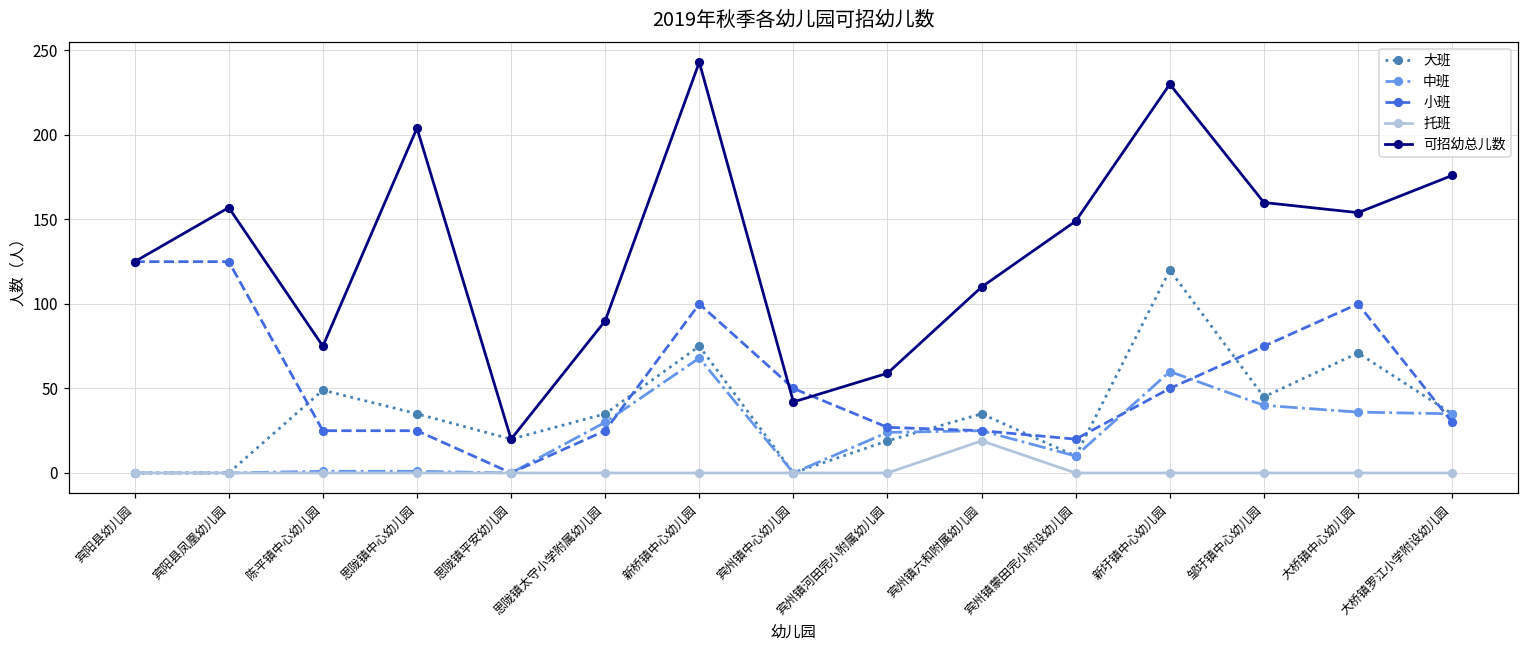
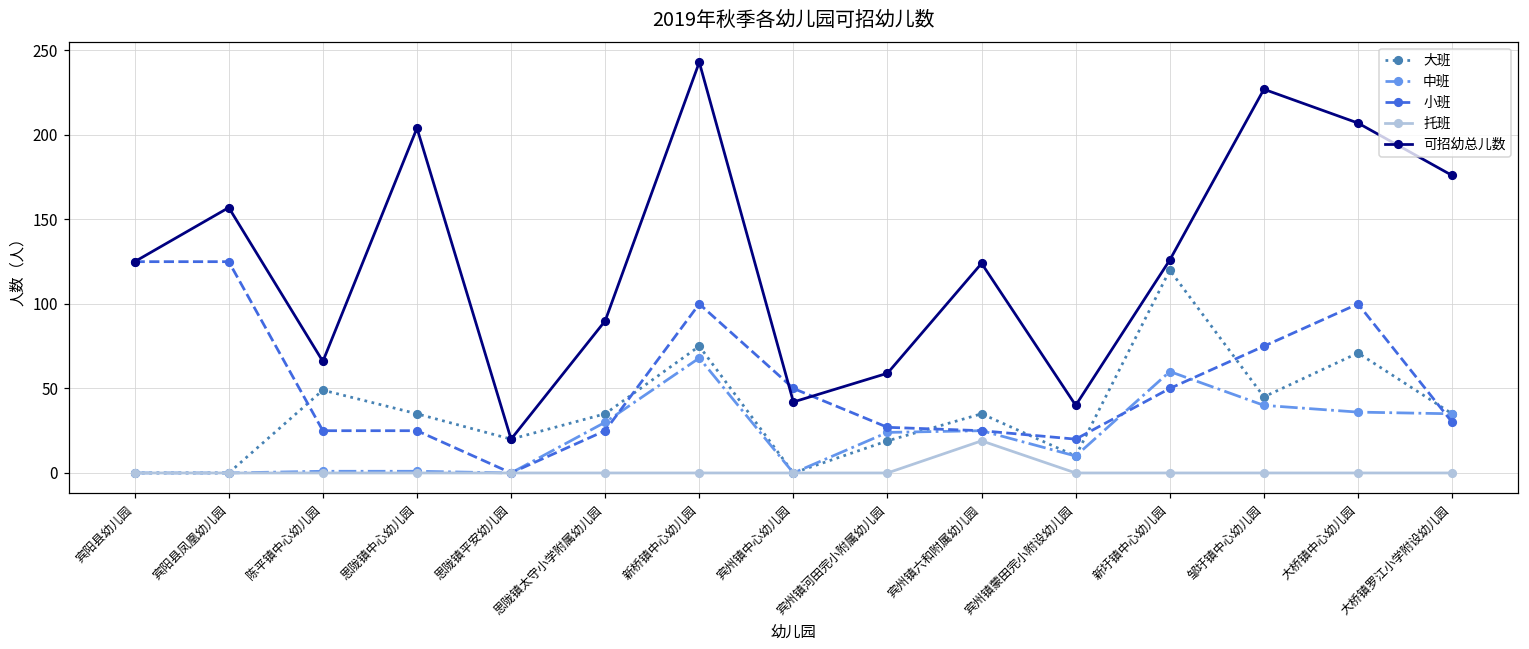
  {
    "托班": {
      "思陇镇太守小学附属幼儿园": 0,
      "新桥镇中心幼儿园": 0,
      "宾州镇河田完小附属幼儿园": 0,
      "宾州镇六和附属幼儿园": 19,
      "宾州镇蒙田完小附设幼儿园": 0,
      "新圩镇中心幼儿园": 0,
      "邹圩镇中心幼儿园": 0,
      "大桥镇中心幼儿园": 0,
      "大桥镇罗江小学附设幼儿园": 0
    },
    "可招幼总儿数": {
      "宾阳县凤凰幼儿园": 157,
-     "陈平镇中心幼儿园": 75,
+     "陈平镇中心幼儿园": 66,
      "思陇镇中心幼儿园": 204,
      "思陇镇太守小学附属幼儿园": 90,
      "新桥镇中心幼儿园": 243,
      "宾州镇中心幼儿园": 42,
      "宾州镇河田完小附属幼儿园": 59,
-     "宾州镇六和附属幼儿园": 110,
-     "宾州镇蒙田完小附设幼儿园": 149,
-     "新圩镇中心幼儿园": 230,
-     "邹圩镇中心幼儿园": 160,
-     "大桥镇中心幼儿园": 154,
+     "宾州镇六和附属幼儿园": 124,
+     "宾州镇蒙田完小附设幼儿园": 40,
+     "新圩镇中心幼儿园": 126,
+     "邹圩镇中心幼儿园": 227,
+     "大桥镇中心幼儿园": 207,
      "大桥镇罗江小学附设幼儿园": 176
    }
  }
